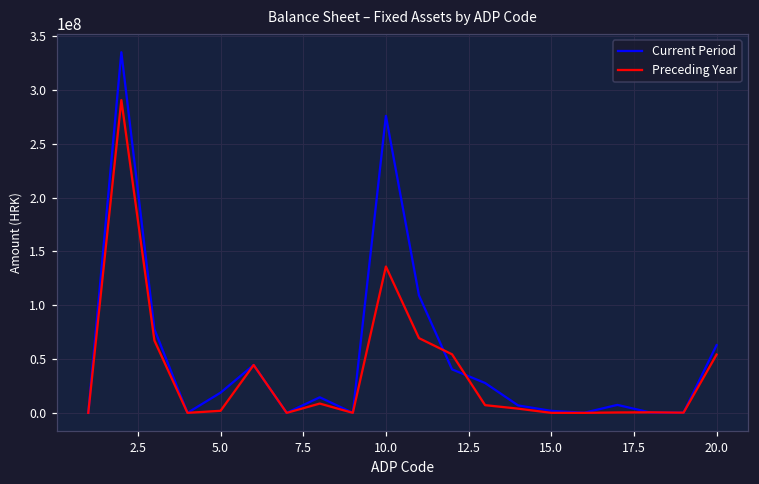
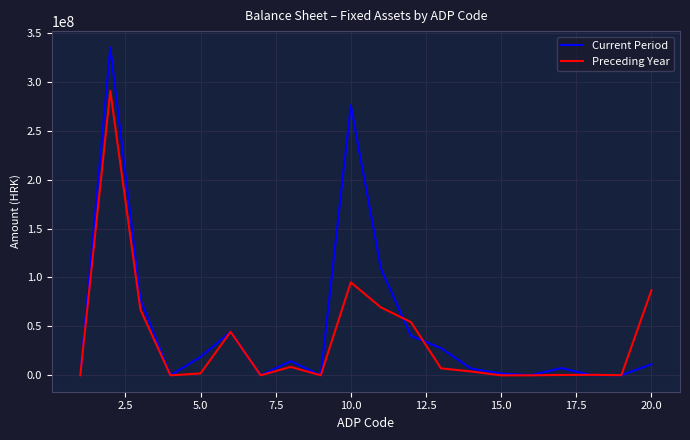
  {
    "Current Period": {
      "5.0": 20000000,
      "10.0": 280000000,
-     "20.0": 60000000
+     "20.0": 10000000
    },
    "Preceding Year": {
      "5.0": 0,
-     "10.0": 140000000,
-     "20.0": 50000000
+     "10.0": 100000000,
+     "20.0": 90000000
    }
  }
